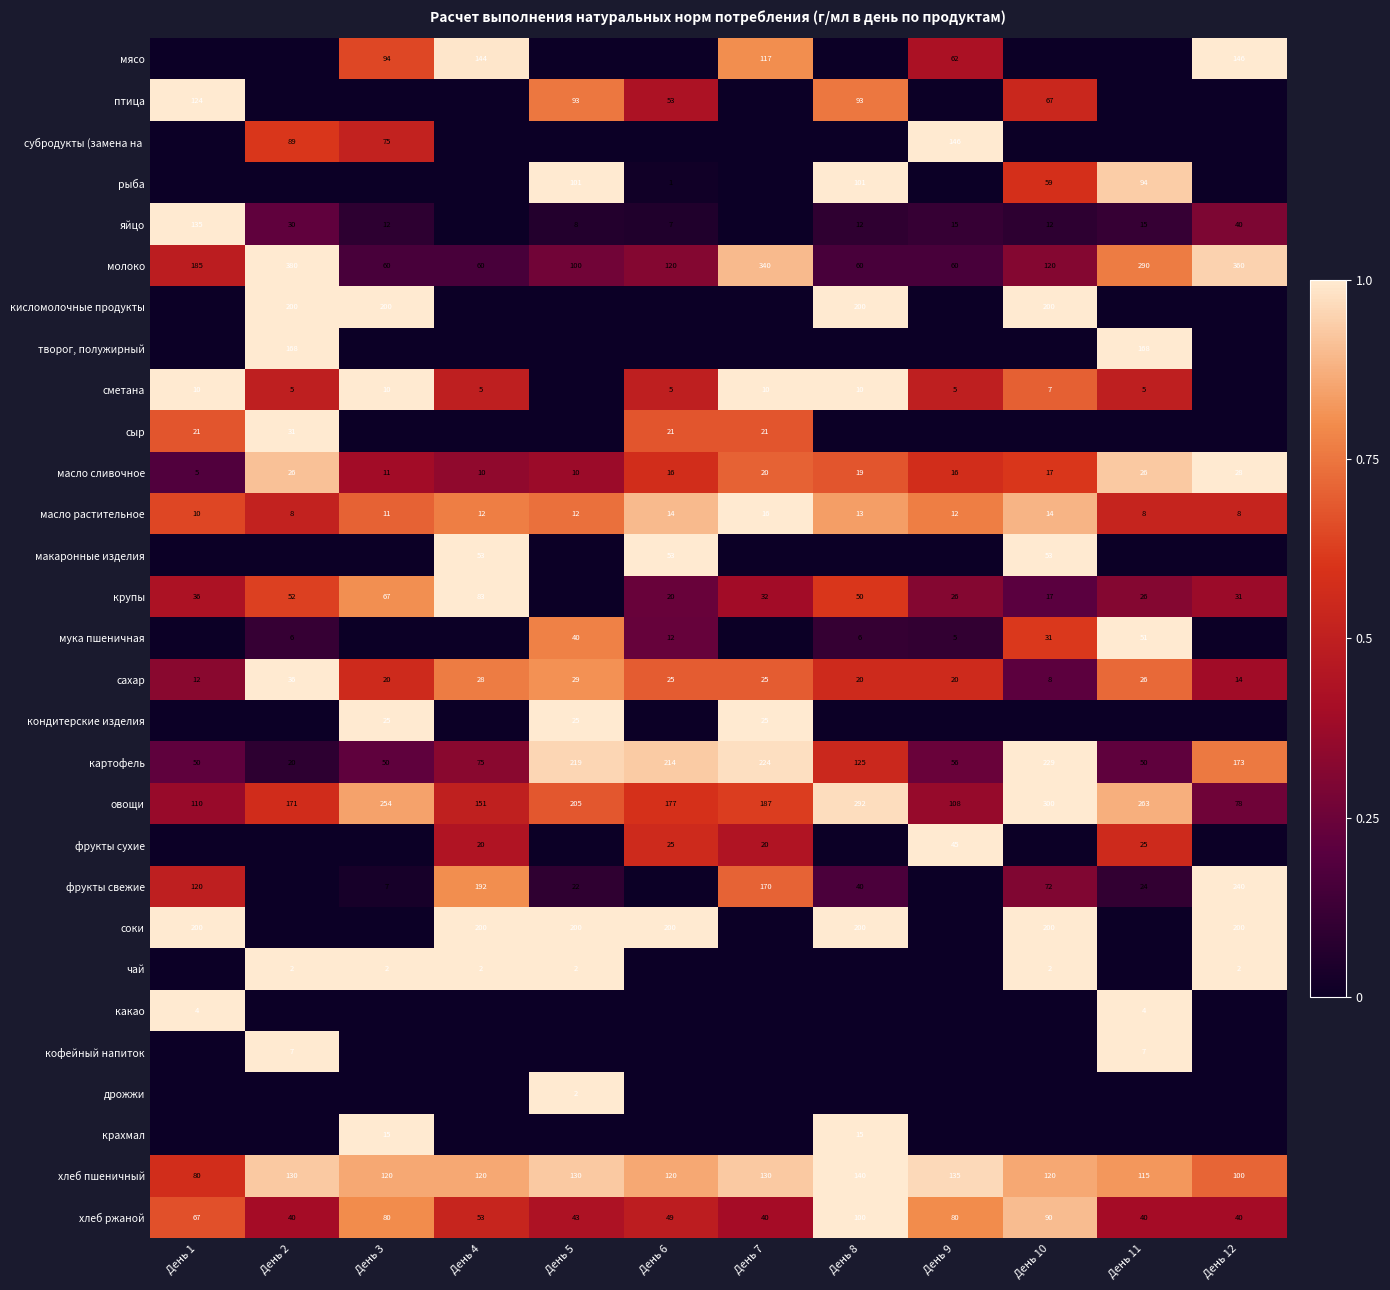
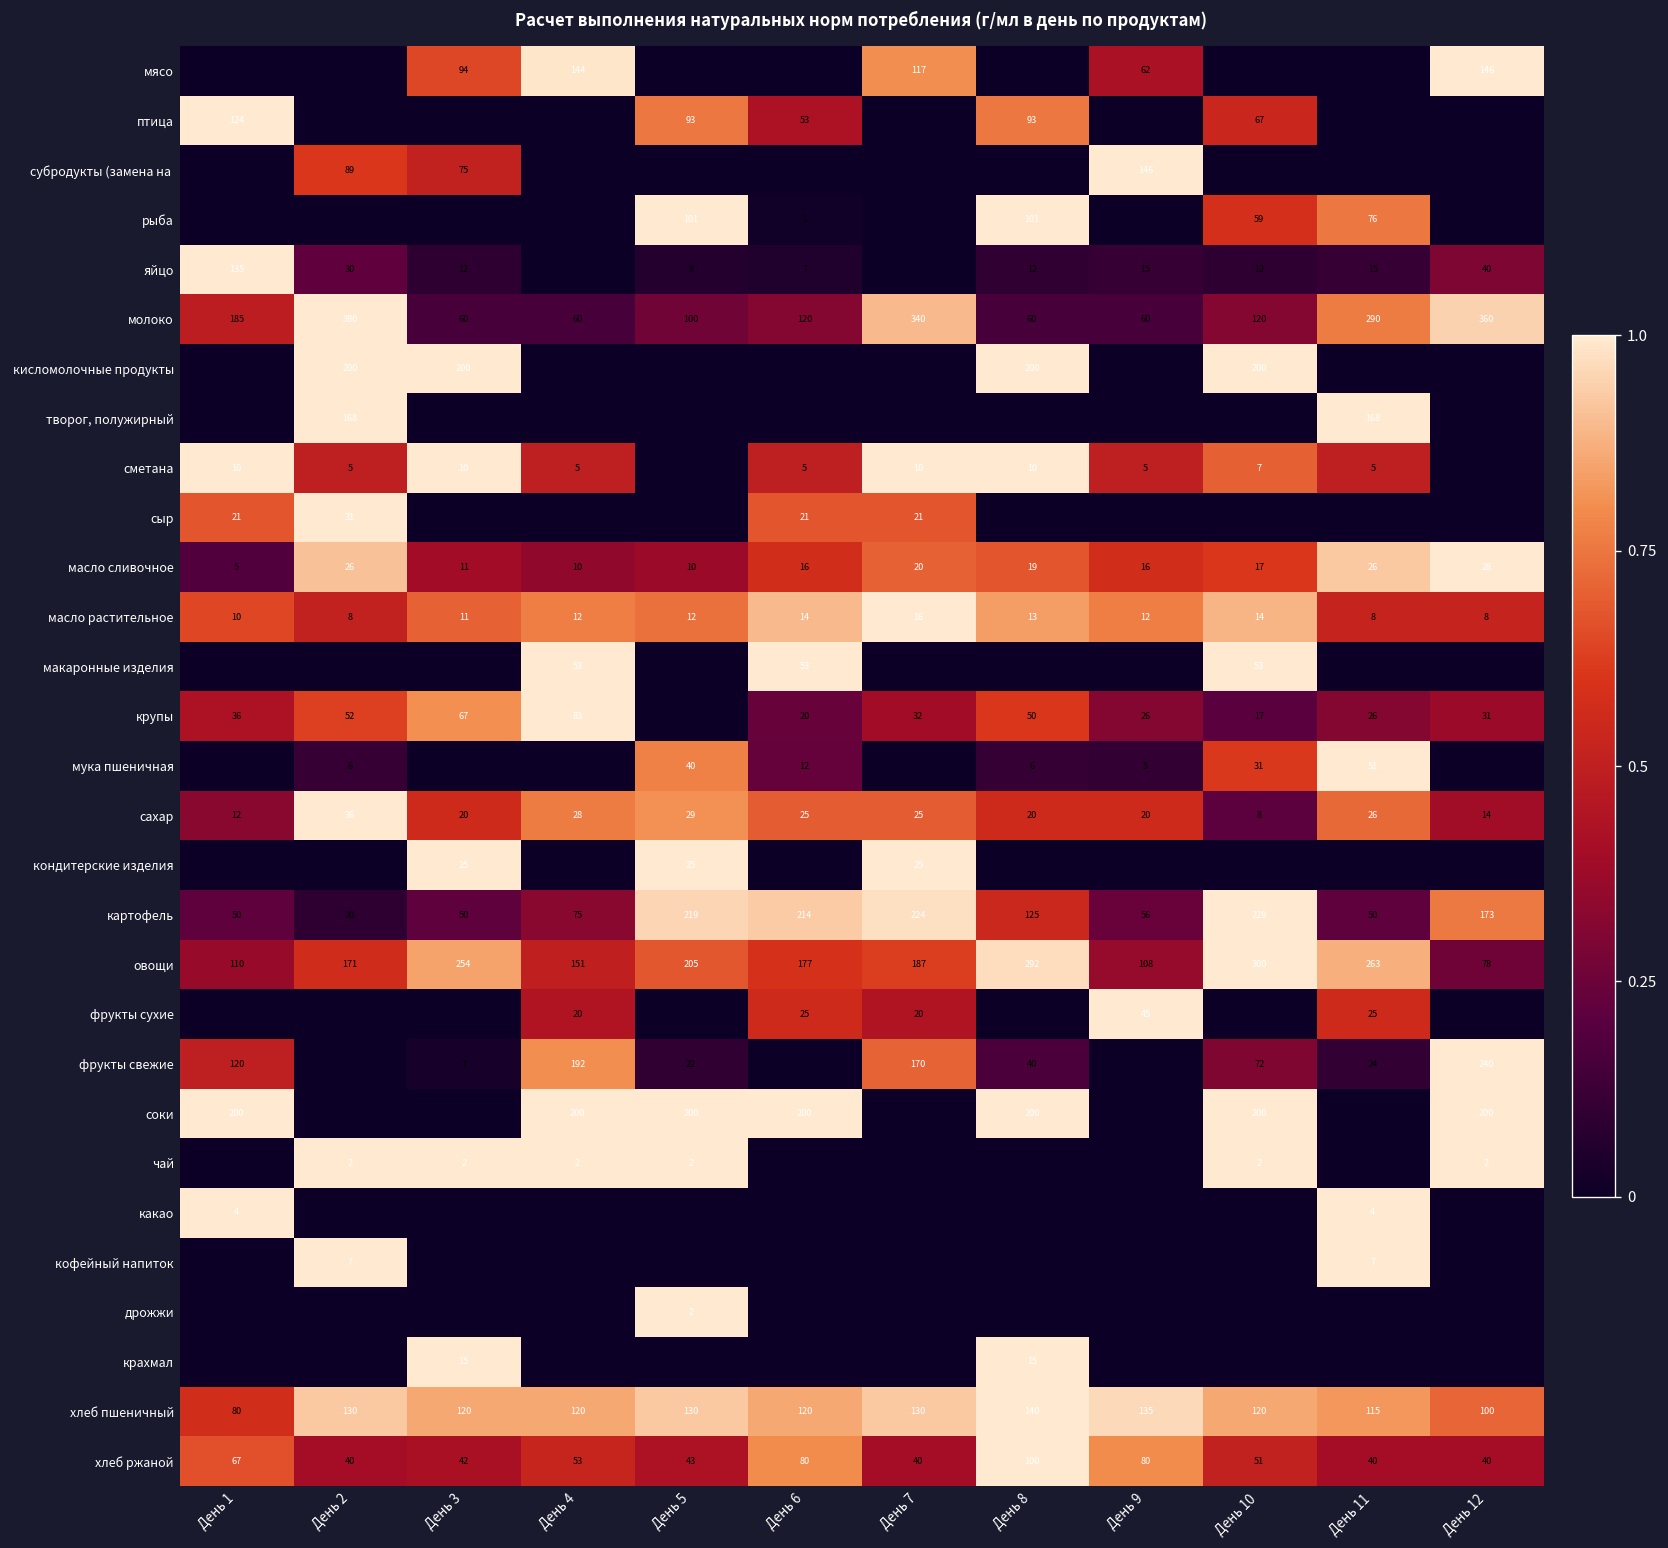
  {
    "мясо": {
      "День 3": 94,
      "День 4": 144,
      "День 7": 117,
      "День 9": 62
    },
    "птица": {
      "День 5": 93,
      "День 6": 53,
      "День 8": 93,
      "День 10": 67
    },
    "субродукты (замена на": {
      "День 2": 89,
      "День 3": 75
    },
    "рыба": {
      "День 10": 59,
-     "День 11": 94
+     "День 11": 76
    },
    "яйцо": {
      "День 2": 30,
      "День 3": 12,
      "День 8": 12,
      "День 9": 15,
      "День 10": 12,
      "День 11": 15,
      "День 12": 40
    },
    "молоко": {
      "День 1": 185,
      "День 3": 60,
      "День 4": 60,
      "День 5": 100,
      "День 6": 120,
      "День 7": 340,
      "День 8": 60,
      "День 9": 60,
      "День 10": 120,
      "День 11": 290,
      "День 12": 360
    },
    "сметана": {
      "День 2": 5,
      "День 4": 5,
      "День 6": 5,
      "День 9": 5,
      "День 10": 7,
      "День 11": 5
    },
    "сыр": {
      "День 1": 21,
      "День 6": 21,
      "День 7": 21
    },
    "масло сливочное": {
      "День 1": 5,
      "День 2": 26,
      "День 3": 11,
      "День 4": 10,
      "День 5": 10,
      "День 6": 16,
      "День 7": 20,
      "День 8": 19,
      "День 9": 16,
      "День 10": 17,
      "День 11": 26
    },
    "масло растительное": {
      "День 1": 10,
      "День 2": 8,
      "День 3": 11,
      "День 4": 12,
      "День 5": 12,
      "День 6": 14,
      "День 8": 13,
      "День 9": 12,
      "День 10": 14,
      "День 11": 8,
      "День 12": 8
    },
    "крупы": {
      "День 1": 36,
      "День 2": 52,
      "День 3": 67,
      "День 6": 20,
      "День 7": 32,
      "День 8": 50,
      "День 9": 26,
      "День 10": 17,
      "День 11": 26,
      "День 12": 31
    },
    "мука пшеничная": {
      "День 2": 6,
      "День 5": 40,
      "День 6": 12,
      "День 10": 31
    },
    "сахар": {
      "День 1": 12,
      "День 3": 20,
      "День 4": 28,
      "День 5": 29,
      "День 6": 25,
      "День 7": 25,
      "День 8": 20,
      "День 9": 20,
      "День 10": 8,
      "День 11": 26,
      "День 12": 14
    },
    "картофель": {
      "День 1": 50,
      "День 2": 20,
      "День 3": 50,
      "День 4": 75,
      "День 5": 219,
      "День 6": 214,
      "День 7": 224,
      "День 8": 125,
      "День 9": 56,
      "День 11": 50,
      "День 12": 173
    },
    "овощи": {
      "День 1": 110,
      "День 2": 171,
      "День 3": 254,
      "День 4": 151,
      "День 5": 205,
      "День 6": 177,
      "День 7": 187,
      "День 8": 292,
      "День 9": 108,
      "День 11": 263,
      "День 12": 78
    },
    "фрукты сухие": {
      "День 4": 20,
      "День 6": 25,
      "День 7": 20,
      "День 11": 25
    },
    "фрукты свежие": {
      "День 1": 120,
      "День 4": 192,
      "День 5": 22,
      "День 7": 170,
      "День 8": 40,
      "День 10": 72,
      "День 11": 24
    },
    "хлеб пшеничный": {
      "День 1": 80,
      "День 2": 130,
      "День 3": 120,
      "День 4": 120,
      "День 5": 130,
      "День 6": 120,
      "День 7": 130,
      "День 9": 135,
      "День 10": 120,
      "День 11": 115,
      "День 12": 100
    },
    "хлеб ржаной": {
      "День 1": 67,
      "День 2": 40,
-     "День 3": 80,
+     "День 3": 42,
      "День 4": 53,
      "День 5": 43,
-     "День 6": 49,
+     "День 6": 80,
      "День 7": 40,
      "День 9": 80,
-     "День 10": 90,
+     "День 10": 51,
      "День 11": 40,
      "День 12": 40
    }
  }
